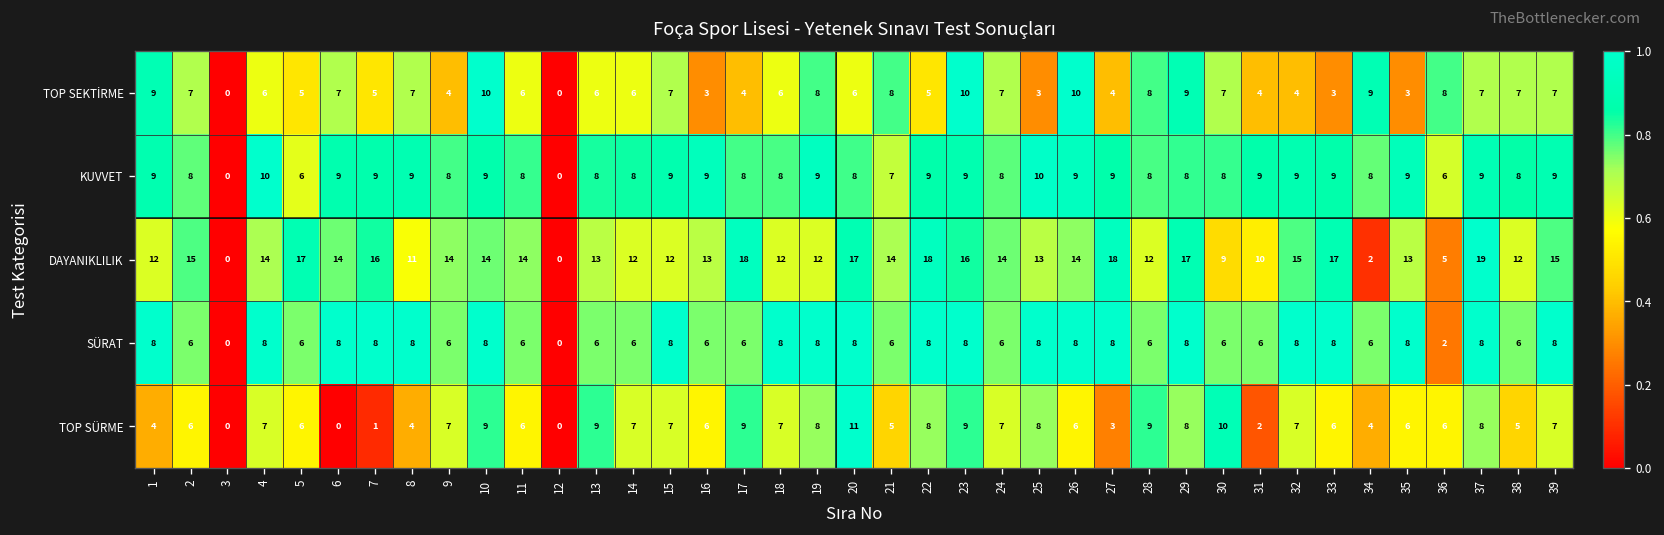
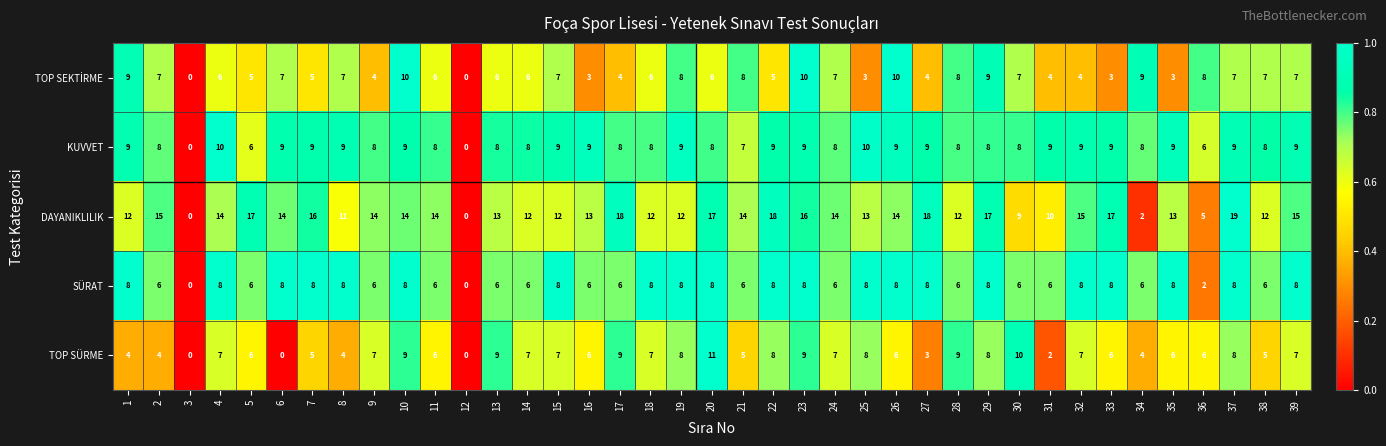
  {
    "TOP SEKTİRME": {
      "1": 9,
      "2": 7,
      "3": 0,
      "4": 6,
      "5": 5,
      "6": 7,
      "7": 5,
      "8": 7,
      "9": 4,
      "10": 10,
      "11": 6,
      "12": 0,
      "13": 6,
      "14": 6,
      "15": 7,
      "16": 3,
      "17": 4,
      "18": 6,
      "19": 8,
      "20": 6,
      "21": 8,
      "22": 5,
      "23": 10,
      "24": 7,
      "25": 3,
      "26": 10,
      "27": 4,
      "28": 8,
      "29": 9,
      "30": 7,
      "31": 4,
      "32": 4,
      "33": 3,
      "34": 9,
      "35": 3,
      "36": 8,
      "37": 7,
      "38": 7,
      "39": 7
    },
    "KUVVET": {
      "1": 9,
      "2": 8,
      "3": 0,
      "4": 10,
      "5": 6,
      "6": 9,
      "7": 9,
      "8": 9,
      "9": 8,
      "10": 9,
      "11": 8,
      "12": 0,
      "13": 8,
      "14": 8,
      "15": 9,
      "16": 9,
      "17": 8,
      "18": 8,
      "19": 9,
      "20": 8,
      "21": 7,
      "22": 9,
      "23": 9,
      "24": 8,
      "25": 10,
      "26": 9,
      "27": 9,
      "28": 8,
      "29": 8,
      "30": 8,
      "31": 9,
      "32": 9,
      "33": 9,
      "34": 8,
      "35": 9,
      "36": 6,
      "37": 9,
      "38": 8,
      "39": 9
    },
    "DAYANIKLILIK": {
      "1": 12,
      "2": 15,
      "3": 0,
      "4": 14,
      "5": 17,
      "6": 14,
      "7": 16,
      "8": 11,
      "9": 14,
      "10": 14,
      "11": 14,
      "12": 0,
      "13": 13,
      "14": 12,
      "15": 12,
      "16": 13,
      "17": 18,
      "18": 12,
      "19": 12,
      "20": 17,
      "21": 14,
      "22": 18,
      "23": 16,
      "24": 14,
      "25": 13,
      "26": 14,
      "27": 18,
      "28": 12,
      "29": 17,
      "30": 9,
      "31": 10,
      "32": 15,
      "33": 17,
      "34": 2,
      "35": 13,
      "36": 5,
      "37": 19,
      "38": 12,
      "39": 15
    },
    "SÜRAT": {
      "1": 8,
      "2": 6,
      "3": 0,
      "4": 8,
      "5": 6,
      "6": 8,
      "7": 8,
      "8": 8,
      "9": 6,
      "10": 8,
      "11": 6,
      "12": 0,
      "13": 6,
      "14": 6,
      "15": 8,
      "16": 6,
      "17": 6,
      "18": 8,
      "19": 8,
      "20": 8,
      "21": 6,
      "22": 8,
      "23": 8,
      "24": 6,
      "25": 8,
      "26": 8,
      "27": 8,
      "28": 6,
      "29": 8,
      "30": 6,
      "31": 6,
      "32": 8,
      "33": 8,
      "34": 6,
      "35": 8,
      "36": 2,
      "37": 8,
      "38": 6,
      "39": 8
    },
    "TOP SÜRME": {
      "1": 4,
-     "2": 6,
+     "2": 4,
      "3": 0,
      "4": 7,
      "5": 6,
      "6": 0,
-     "7": 1,
+     "7": 5,
      "8": 4,
      "9": 7,
      "10": 9,
      "11": 6,
      "12": 0,
      "13": 9,
      "14": 7,
      "15": 7,
      "16": 6,
      "17": 9,
      "18": 7,
      "19": 8,
      "20": 11,
      "21": 5,
      "22": 8,
      "23": 9,
      "24": 7,
      "25": 8,
      "26": 6,
      "27": 3,
      "28": 9,
      "29": 8,
      "30": 10,
      "31": 2,
      "32": 7,
      "33": 6,
      "34": 4,
      "35": 6,
      "36": 6,
      "37": 8,
      "38": 5,
      "39": 7
    }
  }
